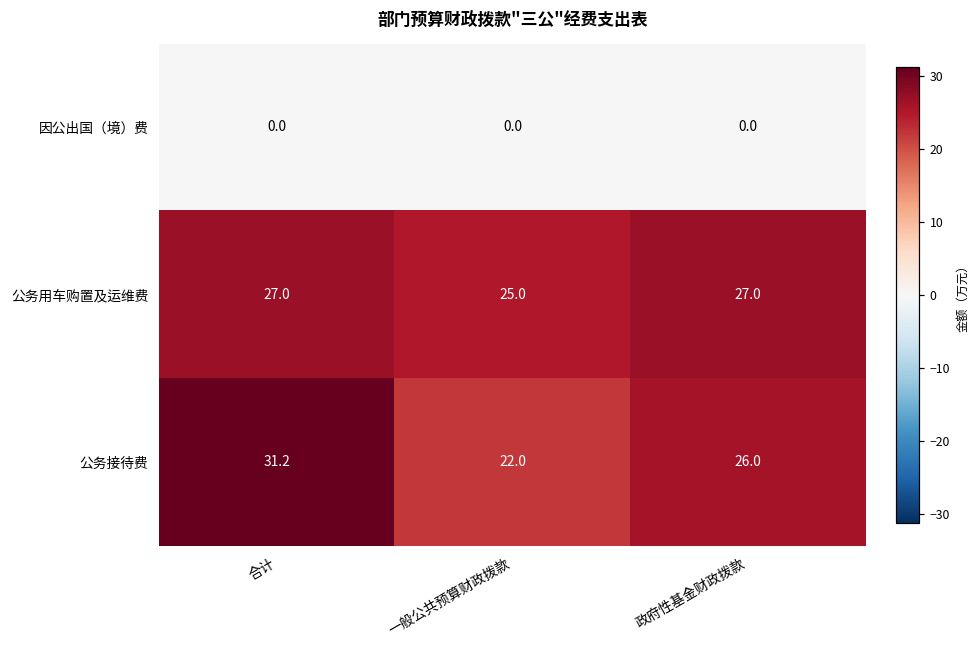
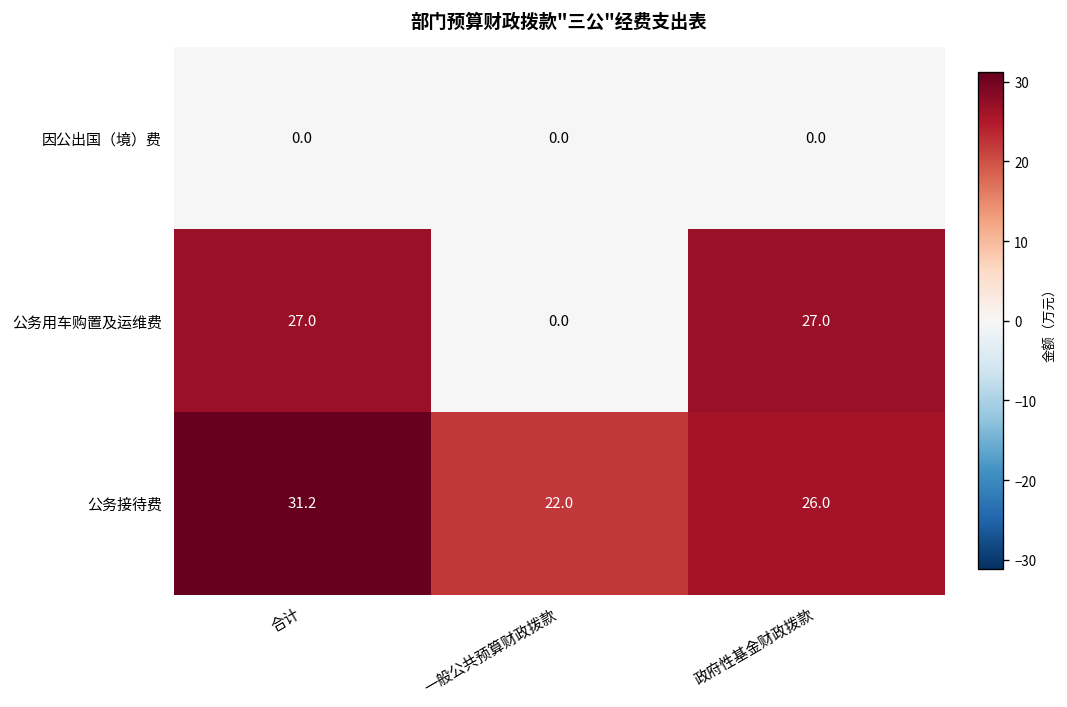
  {
    "因公出国（境）费": {
      "合计": 0.0,
      "一般公共预算财政拨款": 0.0,
      "政府性基金财政拨款": 0.0
    },
    "公务用车购置及运维费": {
      "合计": 27.0,
-     "一般公共预算财政拨款": 25.0,
+     "一般公共预算财政拨款": 0.0,
      "政府性基金财政拨款": 27.0
    },
    "公务接待费": {
      "合计": 31.2,
      "一般公共预算财政拨款": 22.0,
      "政府性基金财政拨款": 26.0
    }
  }
